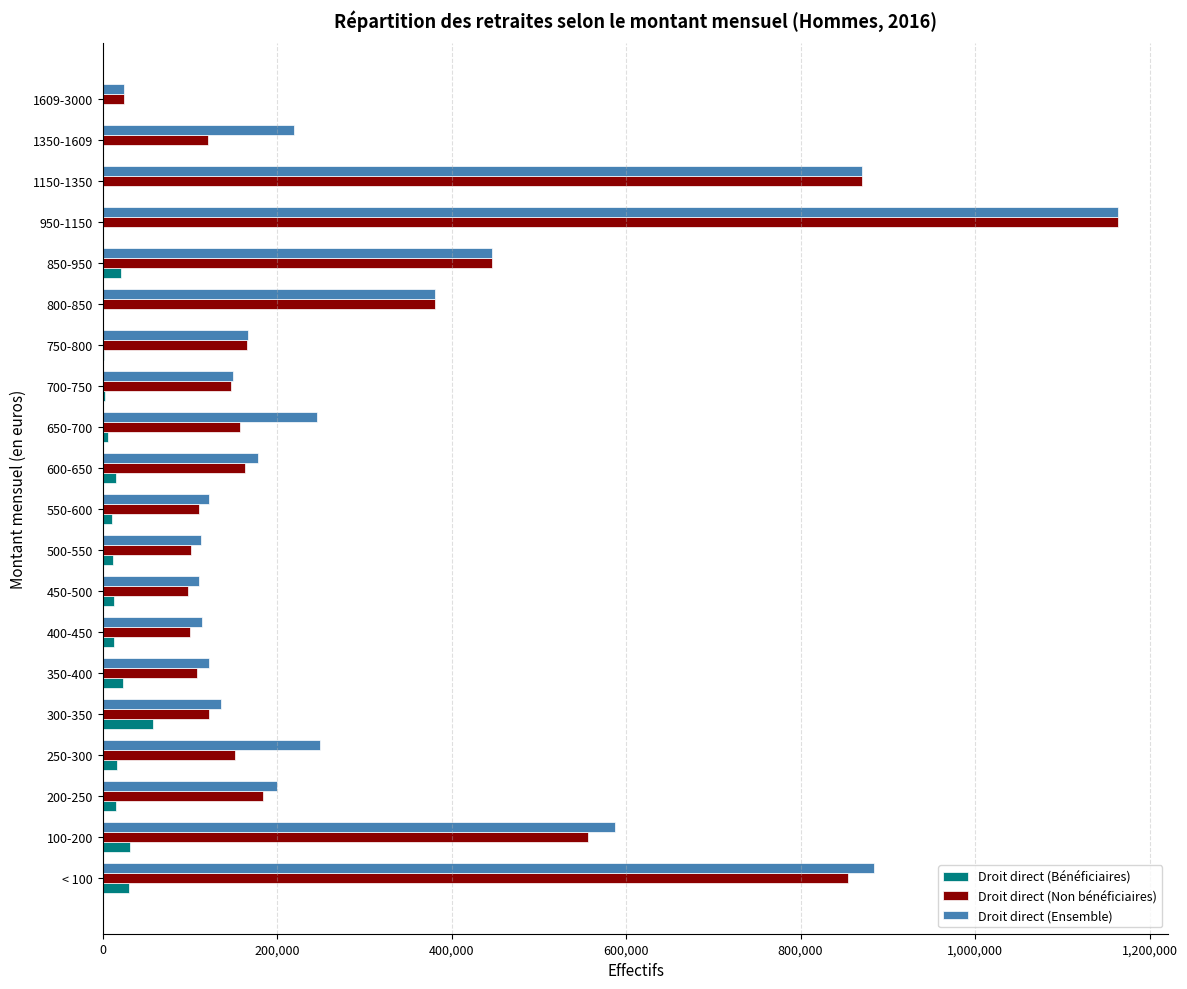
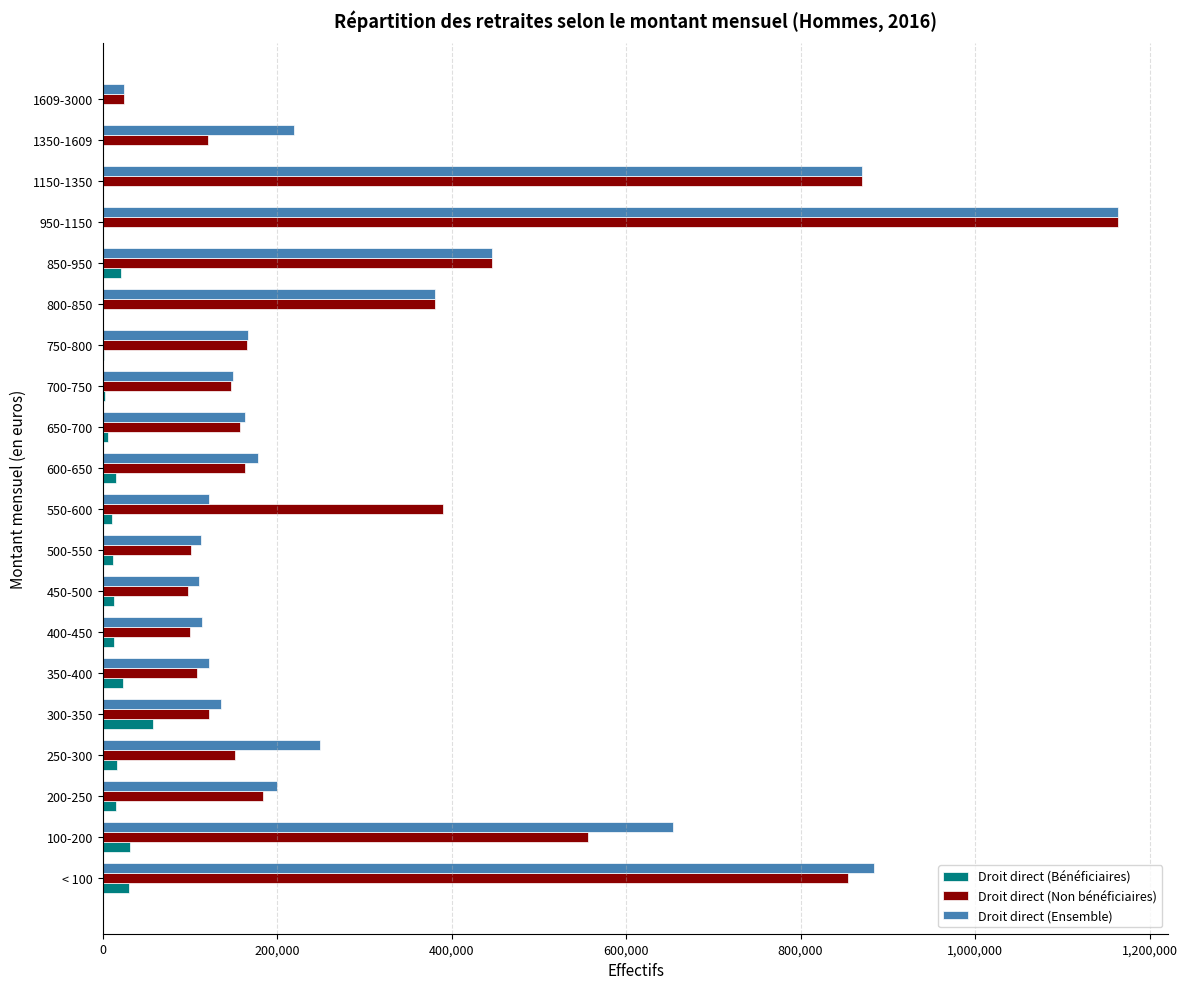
  {
    "Droit direct (Bénéficiaires)": {
      "1609-3000": "0",
      "1350-1609": "0",
      "1150-1350": "0",
      "850-950": "20,000",
      "650-700": "10,000",
      "600-650": "20,000",
      "550-600": "10,000",
      "500-550": "10,000",
      "450-500": "10,000",
      "400-450": "10,000",
      "350-400": "20,000",
      "300-350": "60,000",
      "250-300": "20,000",
      "200-250": "20,000",
      "100-200": "30,000",
      "< 100": "30,000"
    },
    "Droit direct (Non bénéficiaires)": {
      "1609-3000": "20,000",
      "1350-1609": "120,000",
      "1150-1350": "870,000",
      "950-1150": "1,160,000",
      "850-950": "450,000",
      "800-850": "380,000",
      "750-800": "170,000",
      "700-750": "150,000",
      "650-700": "160,000",
      "600-650": "160,000",
-     "550-600": "110,000",
+     "550-600": "390,000",
      "500-550": "100,000",
      "450-500": "100,000",
      "400-450": "100,000",
      "350-400": "110,000",
      "300-350": "120,000",
      "250-300": "150,000",
      "200-250": "180,000",
      "100-200": "560,000",
      "< 100": "850,000"
    },
    "Droit direct (Ensemble)": {
      "1609-3000": "20,000",
      "1350-1609": "220,000",
      "1150-1350": "870,000",
      "950-1150": "1,160,000",
      "850-950": "450,000",
      "800-850": "380,000",
      "750-800": "170,000",
      "700-750": "150,000",
-     "650-700": "250,000",
+     "650-700": "160,000",
      "600-650": "180,000",
      "550-600": "120,000",
      "500-550": "110,000",
      "450-500": "110,000",
      "400-450": "110,000",
      "350-400": "120,000",
      "300-350": "140,000",
      "250-300": "250,000",
      "200-250": "200,000",
-     "100-200": "590,000",
+     "100-200": "650,000",
      "< 100": "880,000"
    }
  }
